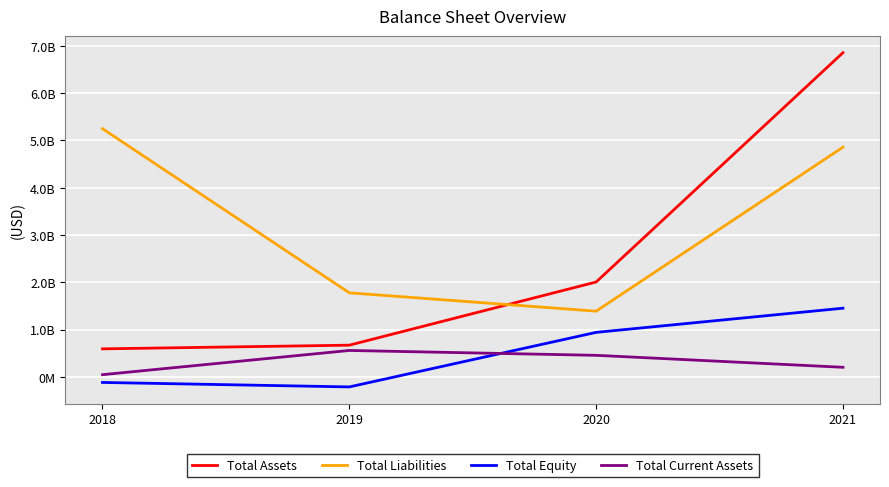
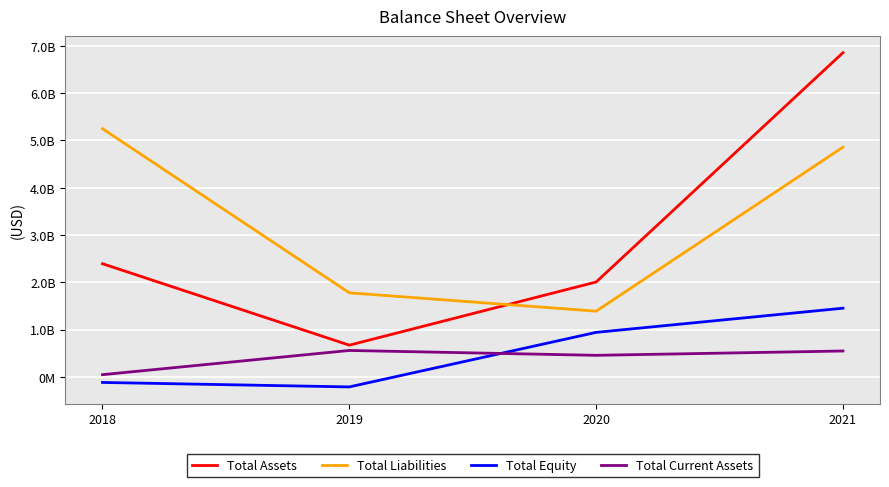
  {
    "Total Assets": {
-     "2018": 600000000,
+     "2018": 2400000000,
      "2019": 700000000,
      "2020": 2000000000,
      "2021": 6900000000
    },
    "Total Liabilities": {
      "2018": 5200000000,
      "2019": 1800000000,
      "2020": 1400000000,
      "2021": 4900000000
    },
    "Total Equity": {
      "2018": -100000000,
      "2019": -200000000,
      "2020": 900000000,
      "2021": 1500000000
    },
    "Total Current Assets": {
      "2018": 0,
      "2019": 600000000,
      "2020": 500000000,
-     "2021": 200000000
+     "2021": 500000000
    }
  }
